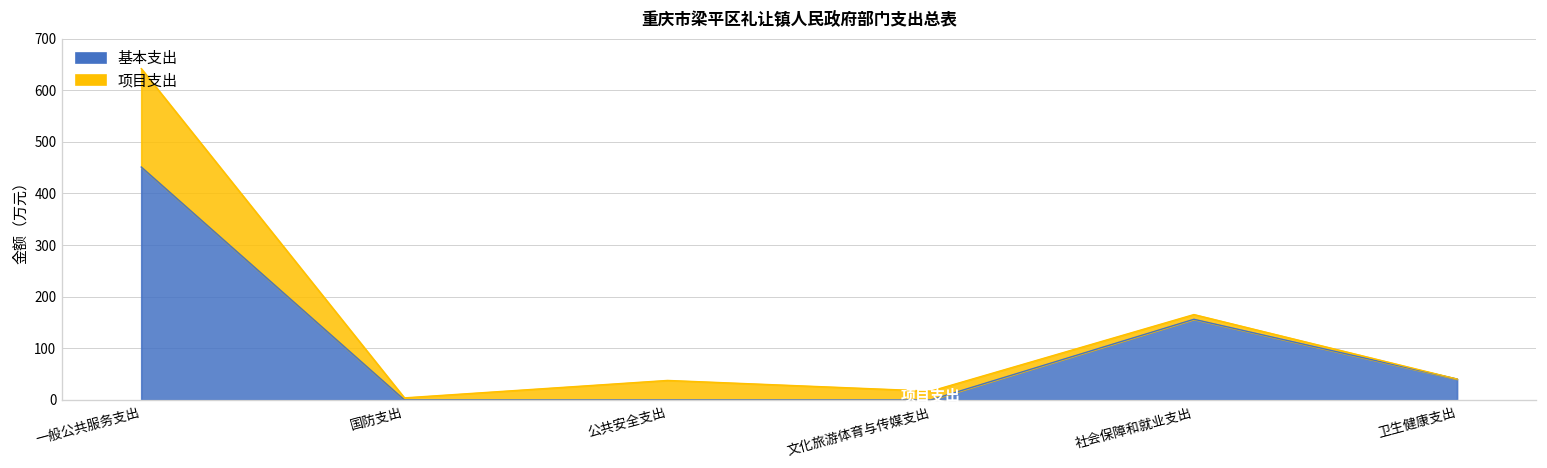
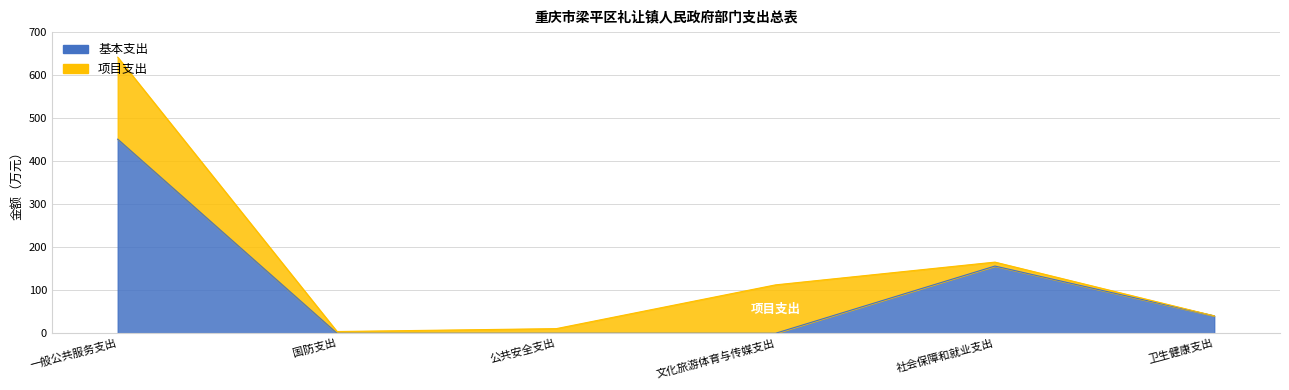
  {
    "基本支出": {
      "一般公共服务支出": 450,
      "公共安全支出": 0,
      "文化旅游体育与传媒支出": 0,
      "社会保障和就业支出": 160
    },
    "项目支出": {
      "一般公共服务支出": 190,
-     "公共安全支出": 40,
-     "文化旅游体育与传媒支出": 20,
+     "公共安全支出": 10,
+     "文化旅游体育与传媒支出": 110,
      "社会保障和就业支出": 10
    }
  }
